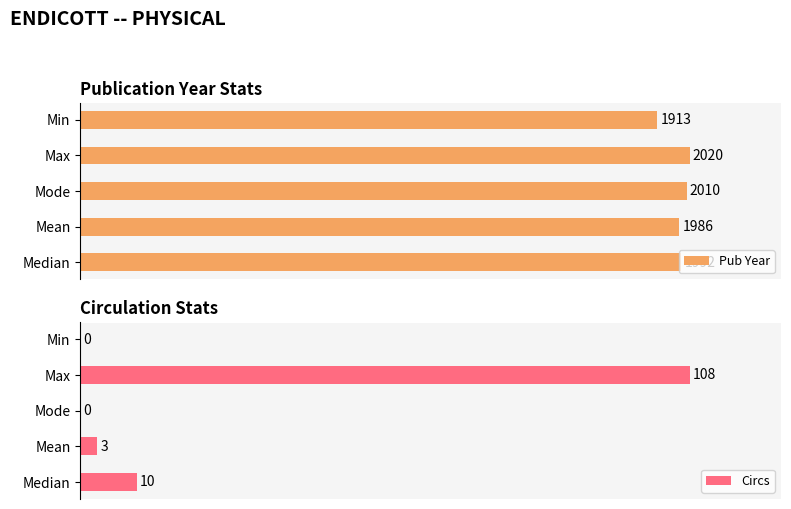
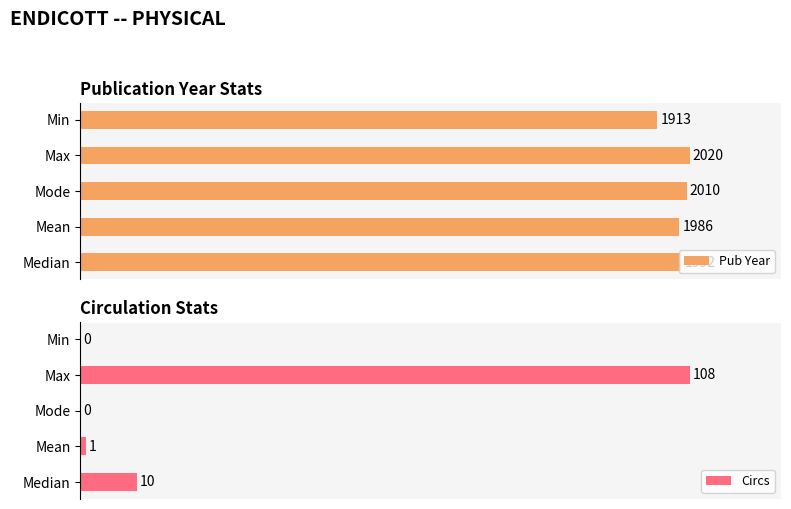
  {
    "Circulation Stats": {
      "Min": 0,
      "Mode": 0,
-     "Mean": 3
+     "Mean": 1
    }
  }
